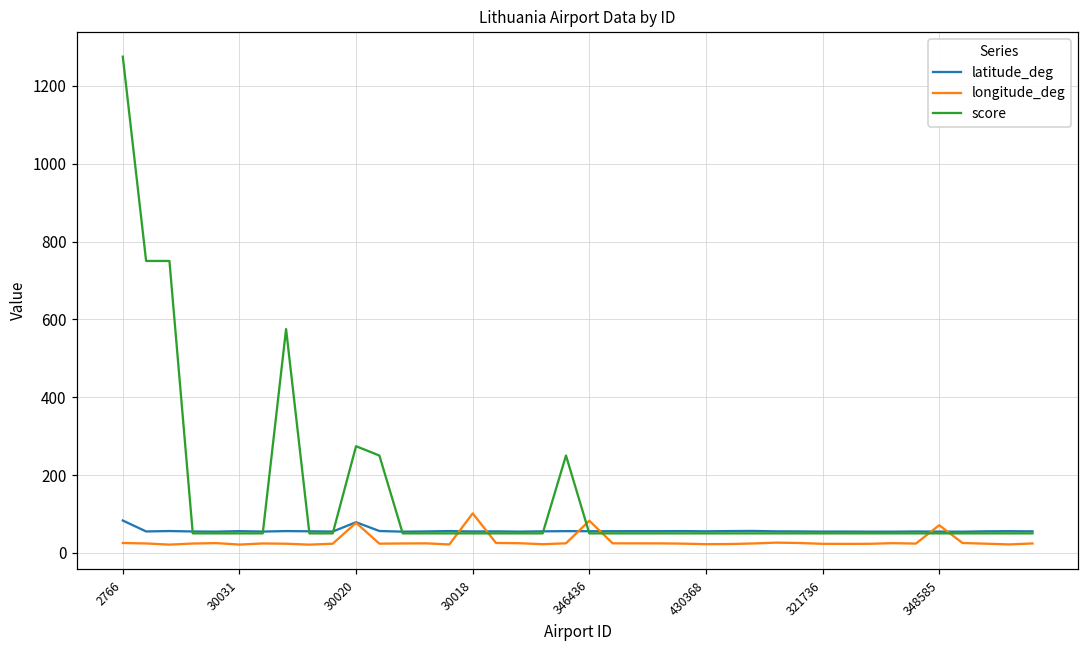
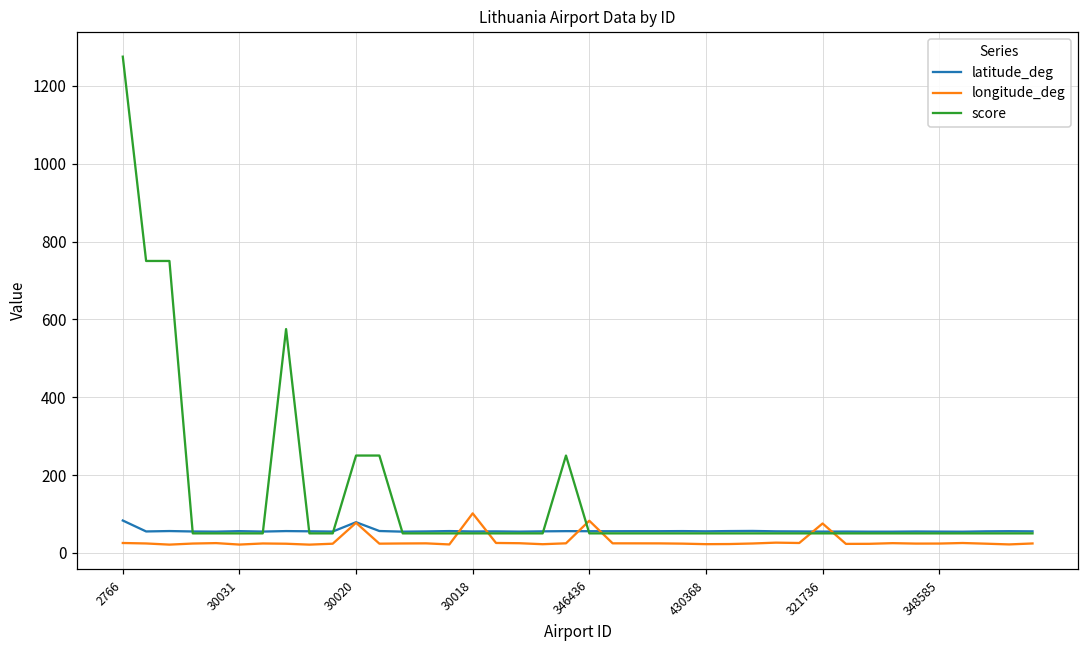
  {
    "latitude_deg": {
      "2766": 80
    },
    "longitude_deg": {
      "2766": 30,
      "30031": 20,
      "30018": 100,
      "346436": 80,
      "430368": 20,
-     "321736": 20,
-     "348585": 70
+     "321736": 80,
+     "348585": 20
    },
    "score": {
      "2766": 1280,
-     "30020": 270
+     "30020": 250
    }
  }
